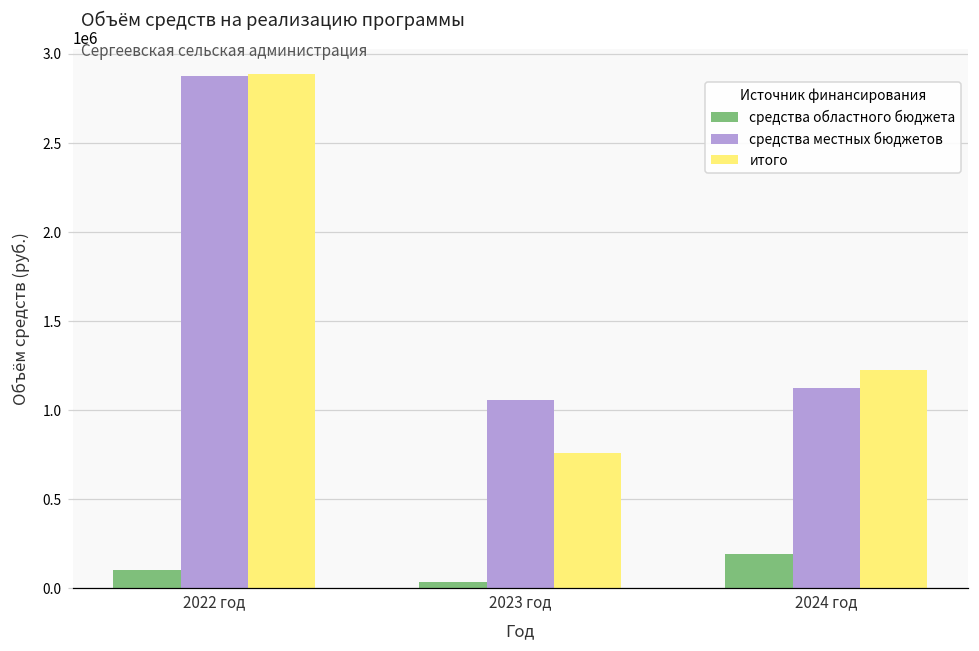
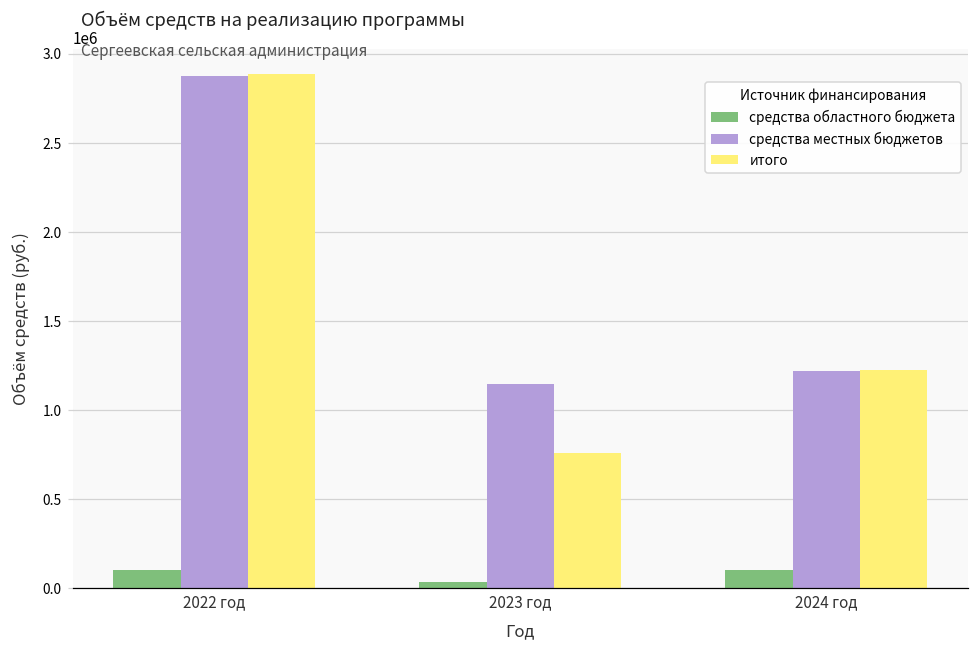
  {
    "средства областного бюджета": {
      "2022 год": 100000,
      "2023 год": 30000,
-     "2024 год": 190000
+     "2024 год": 100000
    },
    "средства местных бюджетов": {
      "2022 год": 2880000,
-     "2023 год": 1050000,
-     "2024 год": 1120000
+     "2023 год": 1150000,
+     "2024 год": 1220000
    },
    "итого": {
      "2022 год": 2880000,
      "2023 год": 760000,
      "2024 год": 1220000
    }
  }
